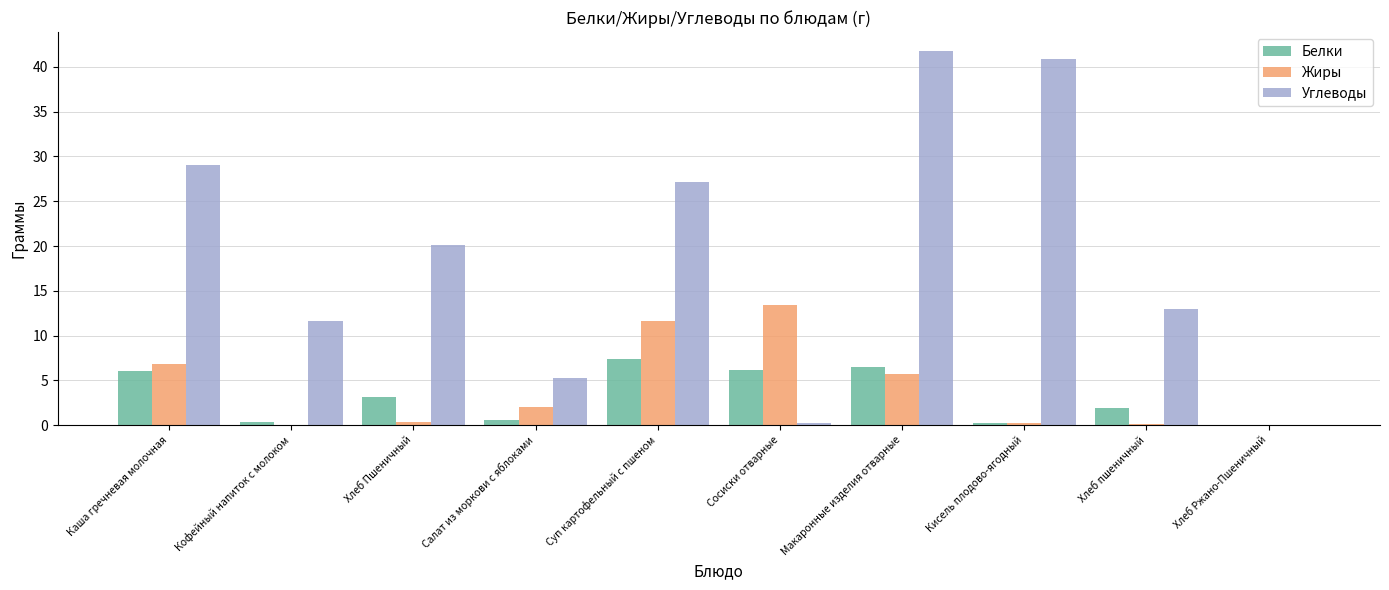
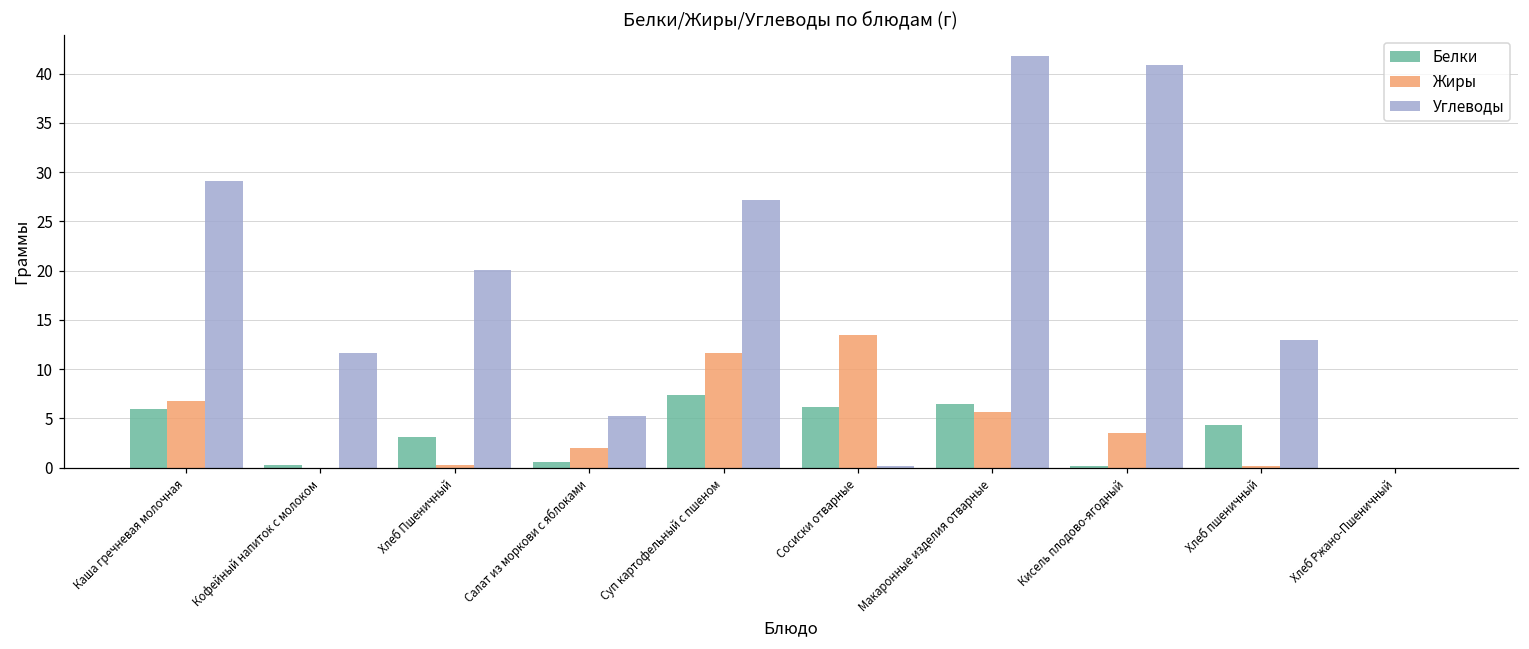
  {
    "Белки": {
      "Каша гречневая молочная": 6,
      "Кофейный напиток с молоком": 0,
      "Хлеб Пшеничный": 3,
      "Салат из моркови с яблоками": 1,
      "Суп картофельный с пшеном": 7,
      "Сосиски отварные": 6,
      "Макаронные изделия отварные": 7,
-     "Хлеб пшеничный": 2,
+     "Хлеб пшеничный": 4,
      "Хлеб Ржано-Пшеничный": 0
    },
    "Жиры": {
      "Каша гречневая молочная": 7,
      "Кофейный напиток с молоком": 0,
      "Хлеб Пшеничный": 0,
      "Салат из моркови с яблоками": 2,
      "Суп картофельный с пшеном": 12,
      "Сосиски отварные": 13,
      "Макаронные изделия отварные": 6,
-     "Кисель плодово-ягодный": 0,
+     "Кисель плодово-ягодный": 4,
      "Хлеб Ржано-Пшеничный": 0
    },
    "Углеводы": {
      "Каша гречневая молочная": 29,
      "Кофейный напиток с молоком": 12,
      "Хлеб Пшеничный": 20,
      "Салат из моркови с яблоками": 5,
      "Суп картофельный с пшеном": 27,
      "Макаронные изделия отварные": 42,
      "Кисель плодово-ягодный": 41,
      "Хлеб пшеничный": 13,
      "Хлеб Ржано-Пшеничный": 0
    }
  }
